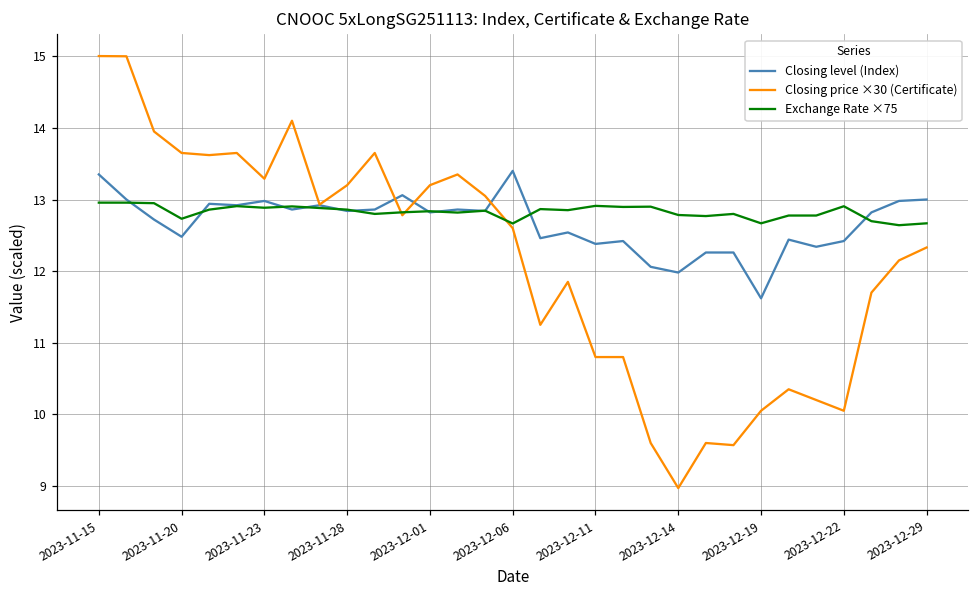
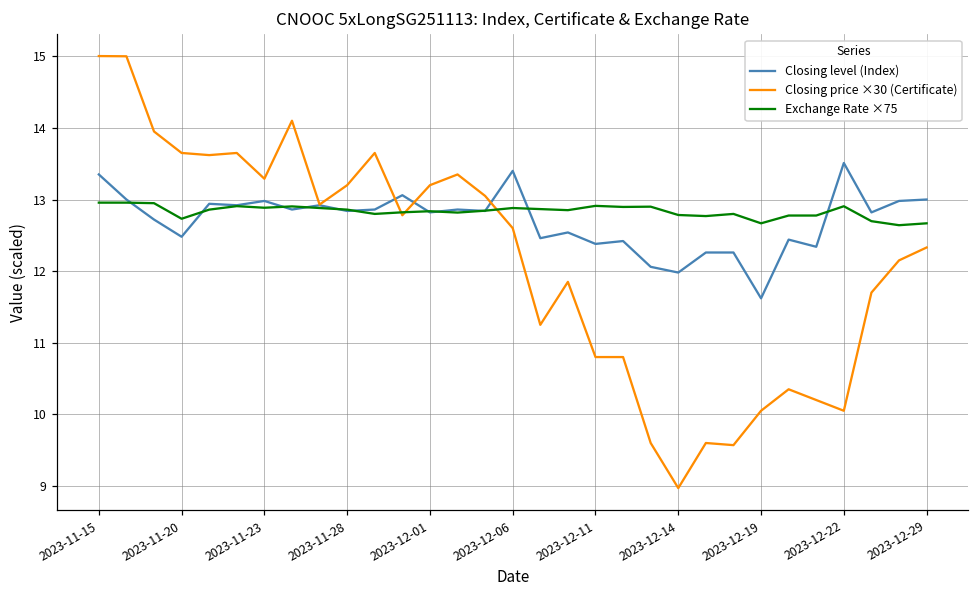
  {
    "Closing level (Index)": {
      "2023-11-15": 13.4,
      "2023-11-20": 12.5,
      "2023-11-23": 13.0,
      "2023-12-06": 13.4,
      "2023-12-11": 12.4,
      "2023-12-14": 12.0,
      "2023-12-19": 11.6,
-     "2023-12-22": 12.4,
+     "2023-12-22": 13.5,
      "2023-12-29": 13.0
    },
    "Closing price ×30 (Certificate)": {
      "2023-11-15": 15.0,
      "2023-11-20": 13.7,
      "2023-11-23": 13.3,
      "2023-11-28": 13.2,
      "2023-12-01": 13.2,
      "2023-12-06": 12.6,
      "2023-12-11": 10.8,
      "2023-12-14": 9.0,
      "2023-12-19": 10.1,
      "2023-12-22": 10.1,
      "2023-12-29": 12.3
    },
    "Exchange Rate ×75": {
      "2023-11-15": 13.0,
      "2023-11-20": 12.7,
      "2023-11-23": 12.9,
-     "2023-12-06": 12.7,
+     "2023-12-06": 12.9,
      "2023-12-11": 12.9,
      "2023-12-14": 12.8,
      "2023-12-19": 12.7,
      "2023-12-22": 12.9,
      "2023-12-29": 12.7
    }
  }
